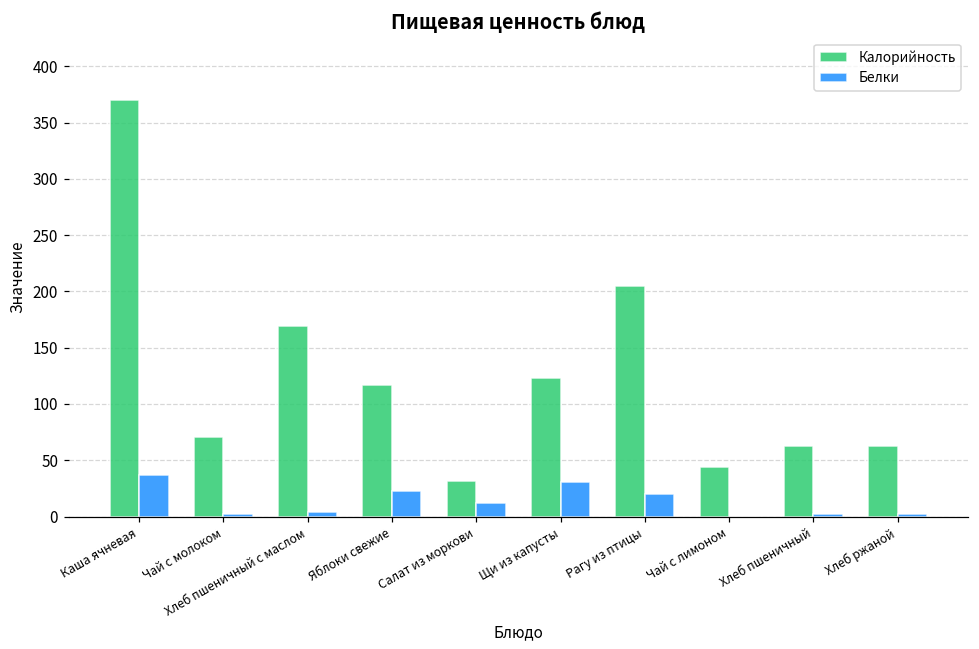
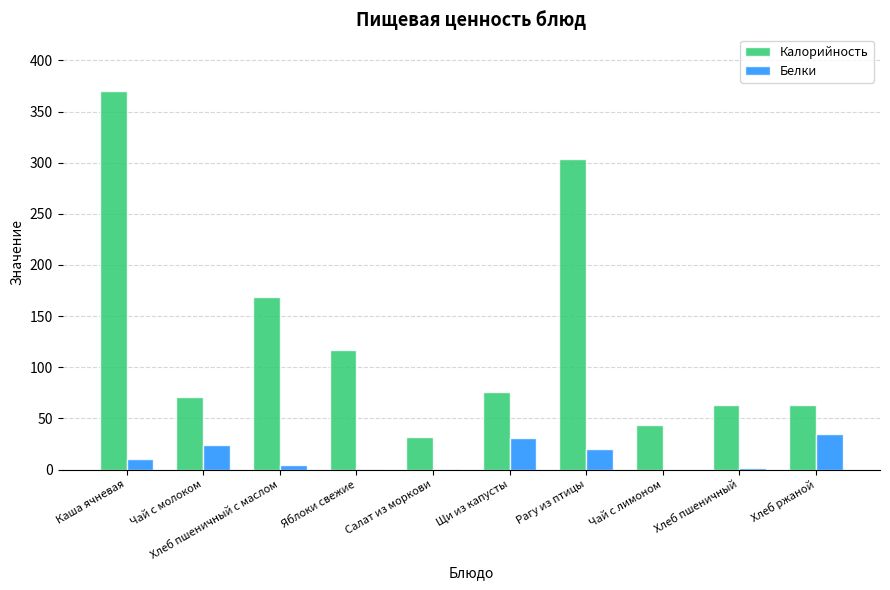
  {
    "Калорийность": {
      "Каша ячневая": 370,
      "Чай с молоком": 71,
      "Хлеб пшеничный с маслом": 169,
      "Яблоки свежие": 117,
      "Салат из моркови": 32,
-     "Щи из капусты": 123,
-     "Рагу из птицы": 205,
+     "Щи из капусты": 76,
+     "Рагу из птицы": 304,
      "Чай с лимоном": 44,
      "Хлеб пшеничный": 63,
      "Хлеб ржаной": 63
    },
    "Белки": {
-     "Каша ячневая": 37,
-     "Чай с молоком": 2,
+     "Каша ячневая": 10,
+     "Чай с молоком": 24,
      "Хлеб пшеничный с маслом": 4,
-     "Яблоки свежие": 23,
-     "Салат из моркови": 12,
+     "Яблоки свежие": 1,
+     "Салат из моркови": 1,
      "Щи из капусты": 31,
      "Рагу из птицы": 20,
      "Чай с лимоном": 0,
-     "Хлеб ржаной": 2
+     "Хлеб ржаной": 35
    }
  }
